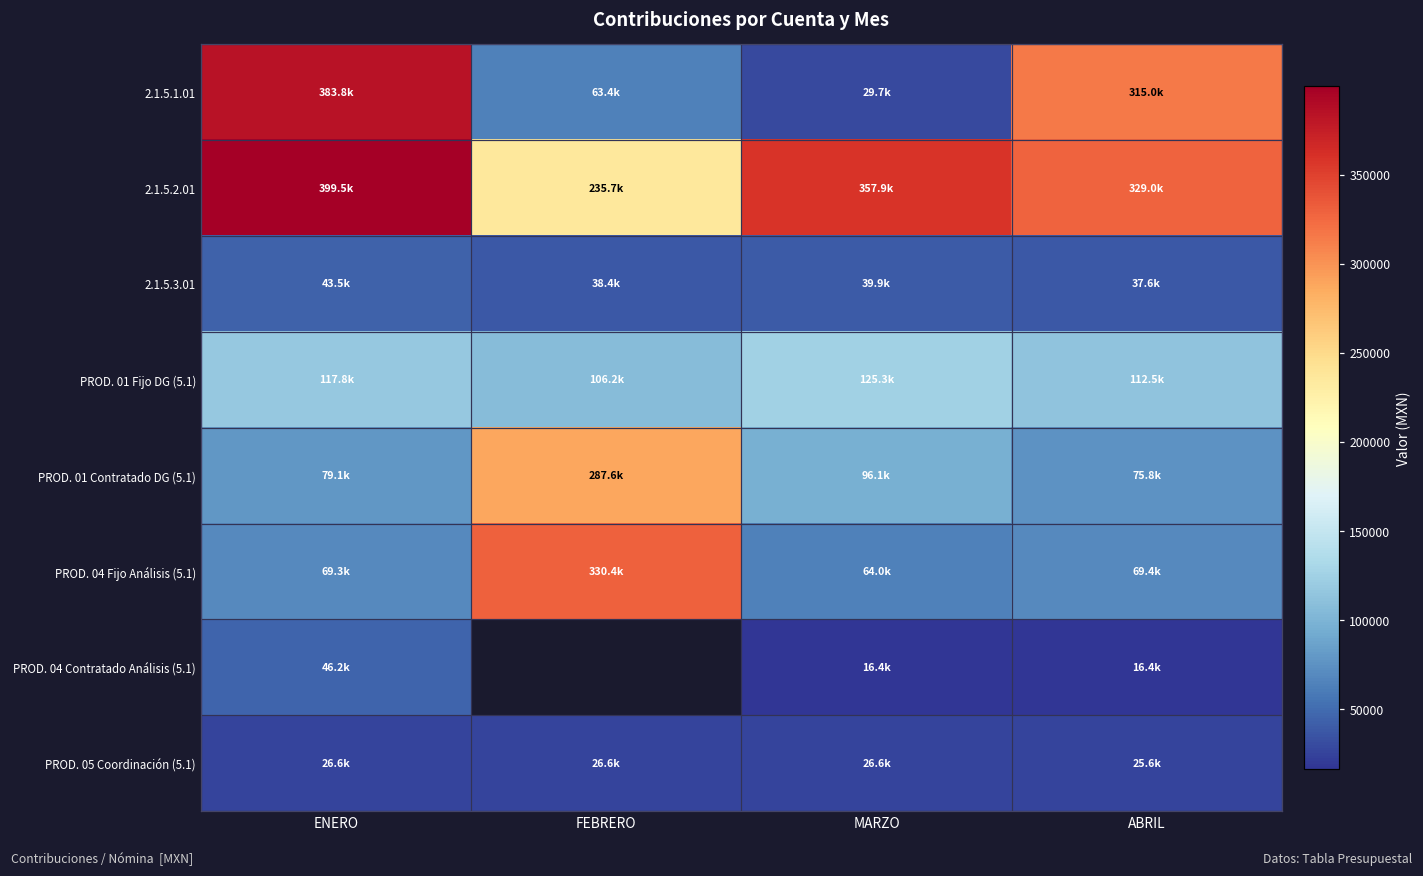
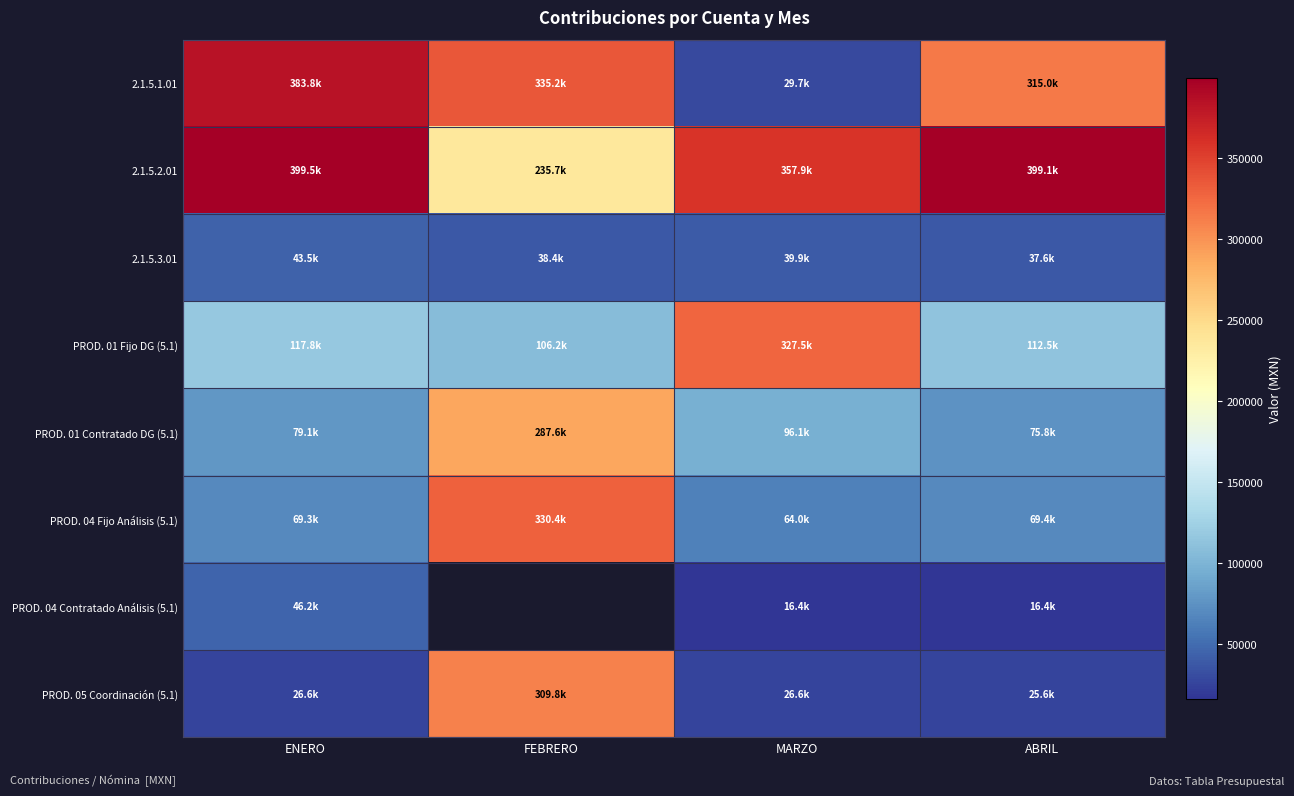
  {
    "2.1.5.1.01": {
      "ENERO": "383.8k",
-     "FEBRERO": "63.4k",
+     "FEBRERO": "335.2k",
      "MARZO": "29.7k",
      "ABRIL": "315.0k"
    },
    "2.1.5.2.01": {
      "ENERO": "399.5k",
      "FEBRERO": "235.7k",
      "MARZO": "357.9k",
-     "ABRIL": "329.0k"
+     "ABRIL": "399.1k"
    },
    "2.1.5.3.01": {
      "ENERO": "43.5k",
      "FEBRERO": "38.4k",
      "MARZO": "39.9k",
      "ABRIL": "37.6k"
    },
    "PROD. 01 Fijo DG (5.1)": {
      "ENERO": "117.8k",
      "FEBRERO": "106.2k",
-     "MARZO": "125.3k",
+     "MARZO": "327.5k",
      "ABRIL": "112.5k"
    },
    "PROD. 01 Contratado DG (5.1)": {
      "ENERO": "79.1k",
      "FEBRERO": "287.6k",
      "MARZO": "96.1k",
      "ABRIL": "75.8k"
    },
    "PROD. 04 Fijo Análisis (5.1)": {
      "ENERO": "69.3k",
      "FEBRERO": "330.4k",
      "MARZO": "64.0k",
      "ABRIL": "69.4k"
    },
    "PROD. 04 Contratado Análisis (5.1)": {
      "ENERO": "46.2k",
      "MARZO": "16.4k",
      "ABRIL": "16.4k"
    },
    "PROD. 05 Coordinación (5.1)": {
      "ENERO": "26.6k",
-     "FEBRERO": "26.6k",
+     "FEBRERO": "309.8k",
      "MARZO": "26.6k",
      "ABRIL": "25.6k"
    }
  }
